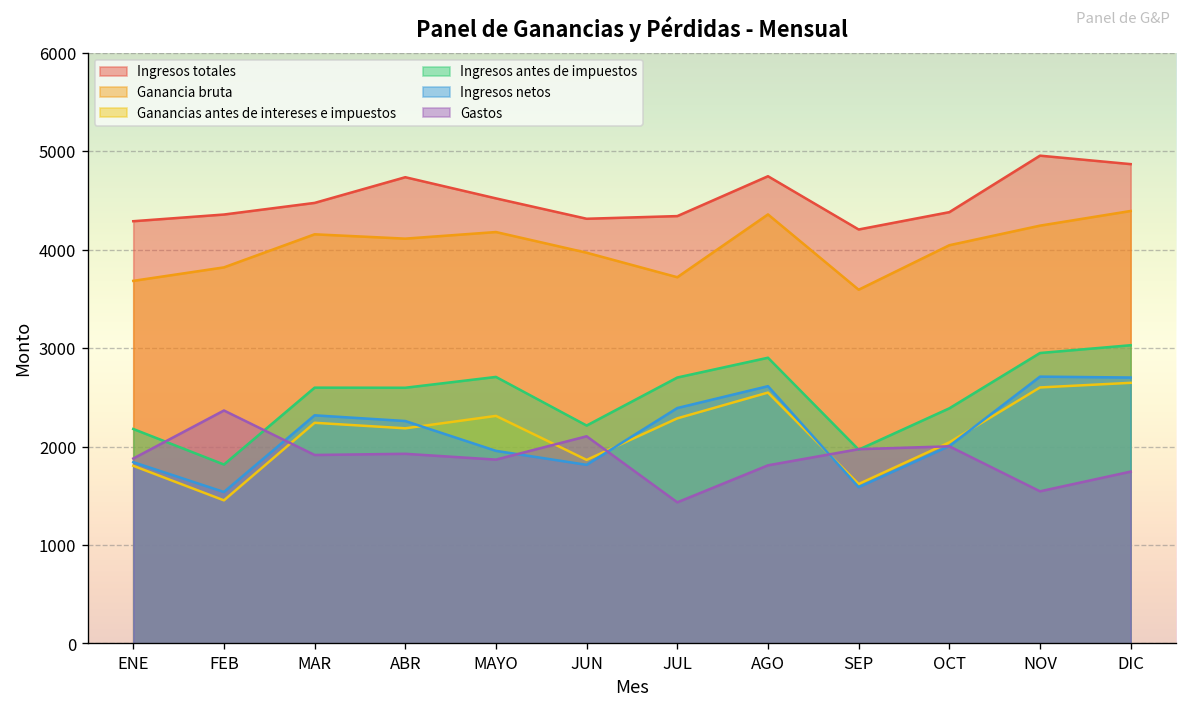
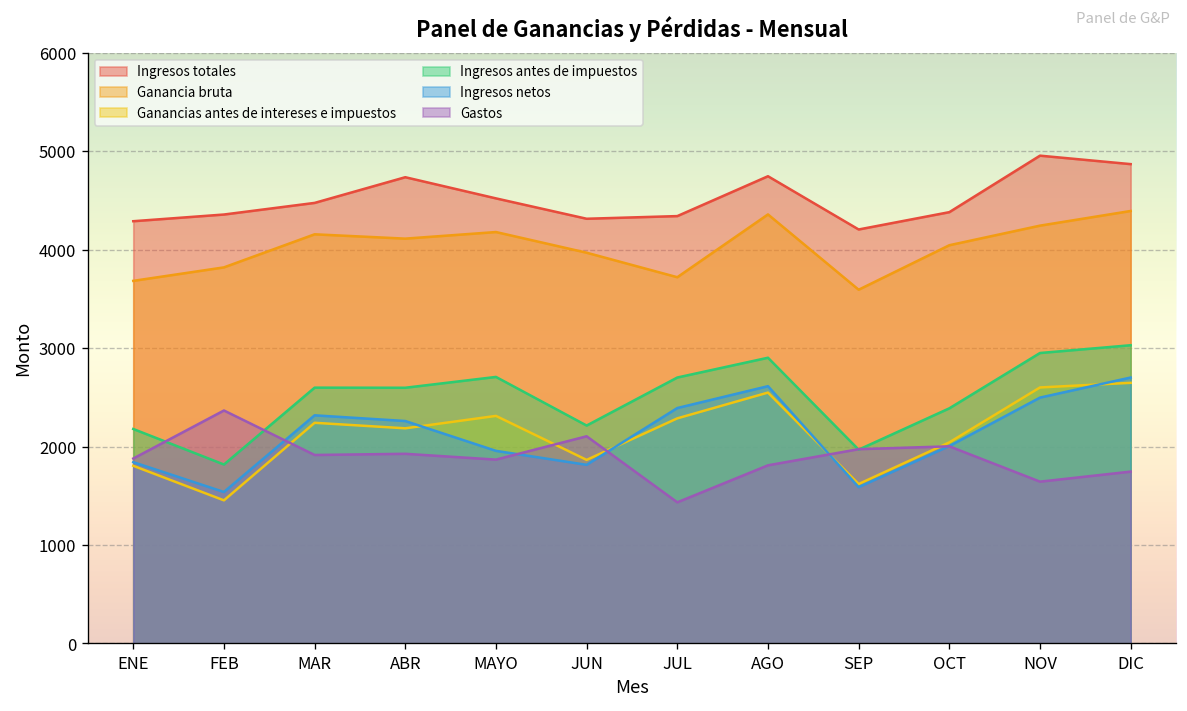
  {
    "Ingresos totales": {
      "ENE": 4300,
      "FEB": 4400,
      "MAR": 4500,
      "ABR": 4700,
      "MAYO": 4500,
      "JUN": 4300,
      "JUL": 4300,
      "AGO": 4700,
      "SEP": 4200,
      "OCT": 4400,
      "NOV": 5000,
      "DIC": 4900
    },
    "Ingresos antes de impuestos": {
      "ENE": 2200,
      "FEB": 1800,
      "MAR": 2600,
      "ABR": 2600,
      "MAYO": 2700,
      "JUN": 2200,
      "JUL": 2700,
      "AGO": 2900,
      "OCT": 2400,
      "NOV": 3000,
      "DIC": 3000
    },
    "Ingresos netos": {
      "ENE": 1800,
      "FEB": 1500,
      "MAR": 2300,
      "ABR": 2300,
      "MAYO": 2000,
      "JUN": 1800,
      "JUL": 2400,
      "AGO": 2600,
      "SEP": 1600,
-     "NOV": 2700,
+     "NOV": 2500,
      "DIC": 2700
    },
    "Gastos": {
      "ENE": 1900,
      "FEB": 2400,
      "MAR": 1900,
      "ABR": 1900,
      "MAYO": 1900,
      "JUN": 2100,
      "JUL": 1400,
      "AGO": 1800,
-     "NOV": 1500,
+     "NOV": 1600,
      "DIC": 1700
    }
  }
